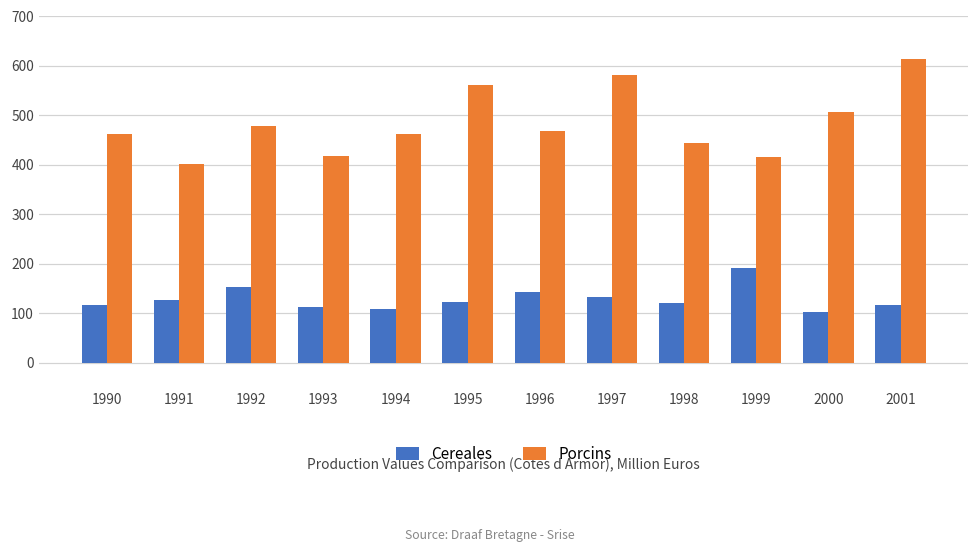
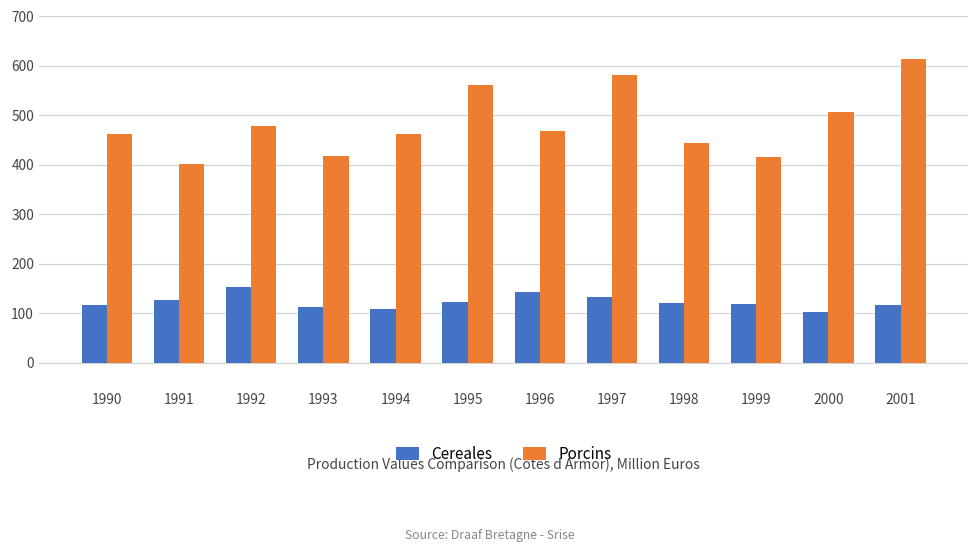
  {
    "Cereales": {
      "1990": 120,
      "1991": 130,
      "1992": 150,
      "1993": 110,
      "1994": 110,
      "1995": 120,
      "1996": 140,
      "1997": 130,
      "1998": 120,
-     "1999": 190,
+     "1999": 120,
      "2000": 100,
      "2001": 120
    },
    "Porcins": {
      "1990": 460,
      "1991": 400,
      "1992": 480,
      "1993": 420,
      "1994": 460,
      "1995": 560,
      "1996": 470,
      "1997": 580,
      "1998": 440,
      "1999": 420,
      "2000": 510,
      "2001": 610
    }
  }
